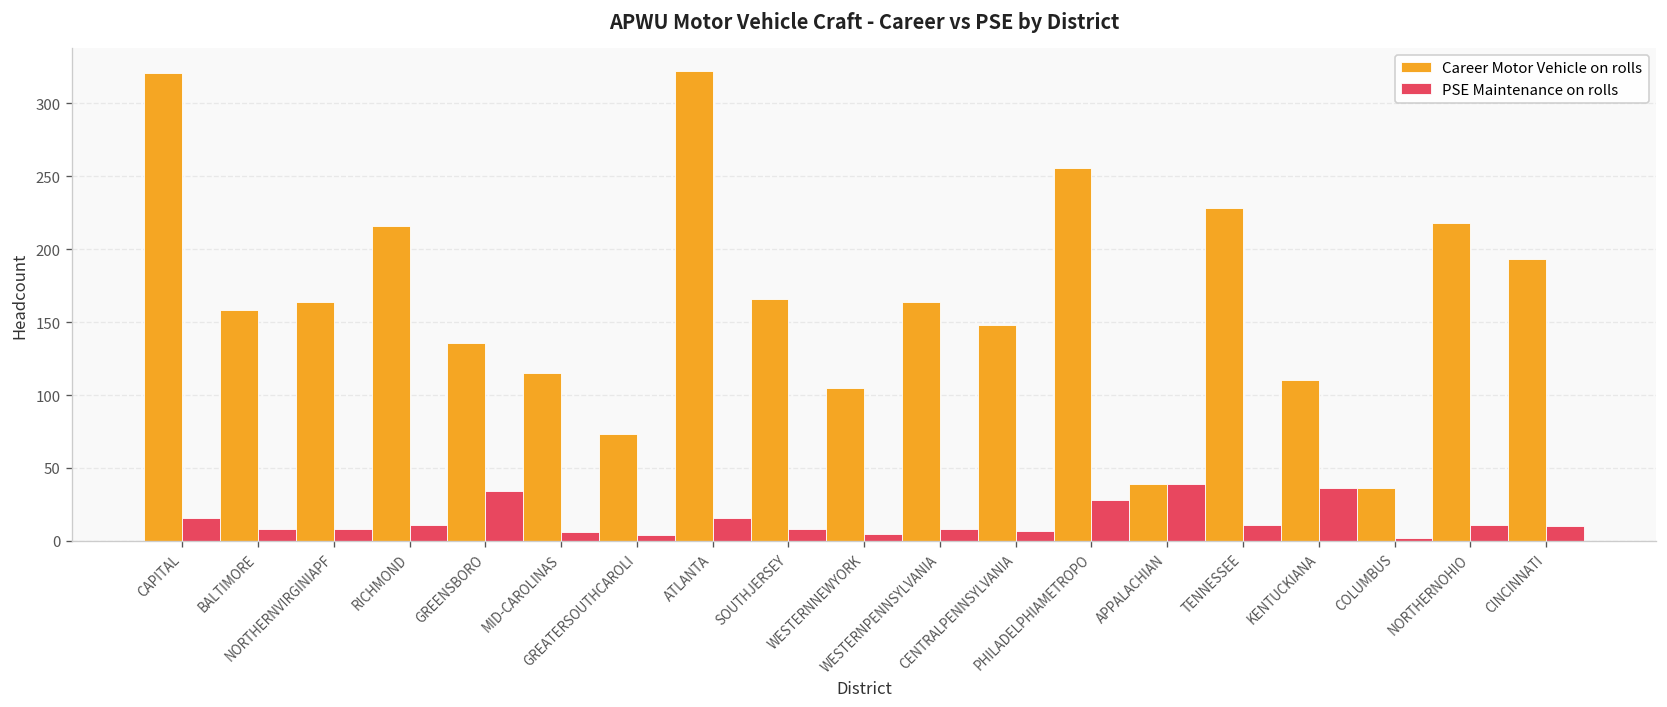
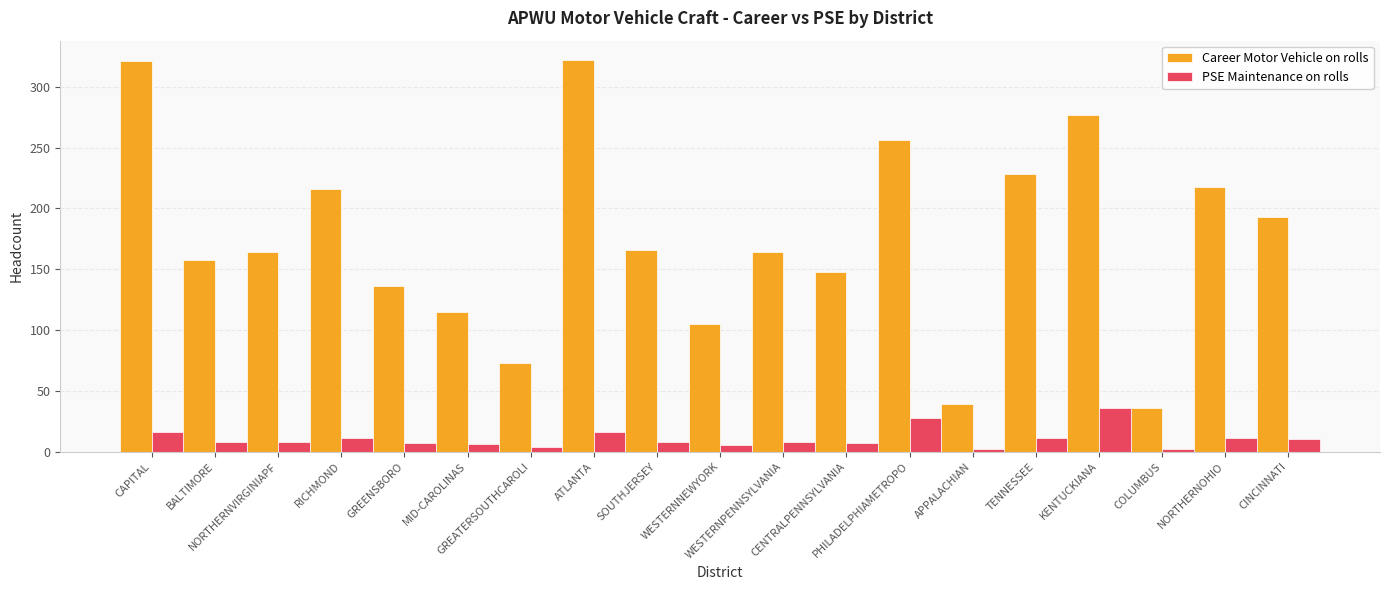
  {
    "Career Motor Vehicle on rolls": {
      "CAPITAL": 321,
      "BALTIMORE": 158,
      "NORTHERNVIRGINIAPF": 164,
      "RICHMOND": 216,
      "GREENSBORO": 136,
      "MID-CAROLINAS": 115,
      "GREATERSOUTHCAROLI": 73,
      "ATLANTA": 322,
      "SOUTHJERSEY": 166,
      "WESTERNNEWYORK": 105,
      "WESTERNPENNSYLVANIA": 164,
      "CENTRALPENNSYLVANIA": 148,
      "PHILADELPHIAMETROPO": 256,
      "APPALACHIAN": 39,
      "TENNESSEE": 228,
-     "KENTUCKIANA": 110,
+     "KENTUCKIANA": 277,
      "COLUMBUS": 36,
      "NORTHERNOHIO": 218,
      "CINCINNATI": 193
    },
    "PSE Maintenance on rolls": {
      "CAPITAL": 16,
      "BALTIMORE": 8,
      "NORTHERNVIRGINIAPF": 8,
      "RICHMOND": 11,
-     "GREENSBORO": 34,
+     "GREENSBORO": 7,
      "MID-CAROLINAS": 6,
      "GREATERSOUTHCAROLI": 4,
      "ATLANTA": 16,
      "SOUTHJERSEY": 8,
      "WESTERNNEWYORK": 5,
      "WESTERNPENNSYLVANIA": 8,
      "CENTRALPENNSYLVANIA": 7,
      "PHILADELPHIAMETROPO": 28,
-     "APPALACHIAN": 39,
+     "APPALACHIAN": 2,
      "TENNESSEE": 11,
      "KENTUCKIANA": 36,
      "NORTHERNOHIO": 11,
      "CINCINNATI": 10
    }
  }
